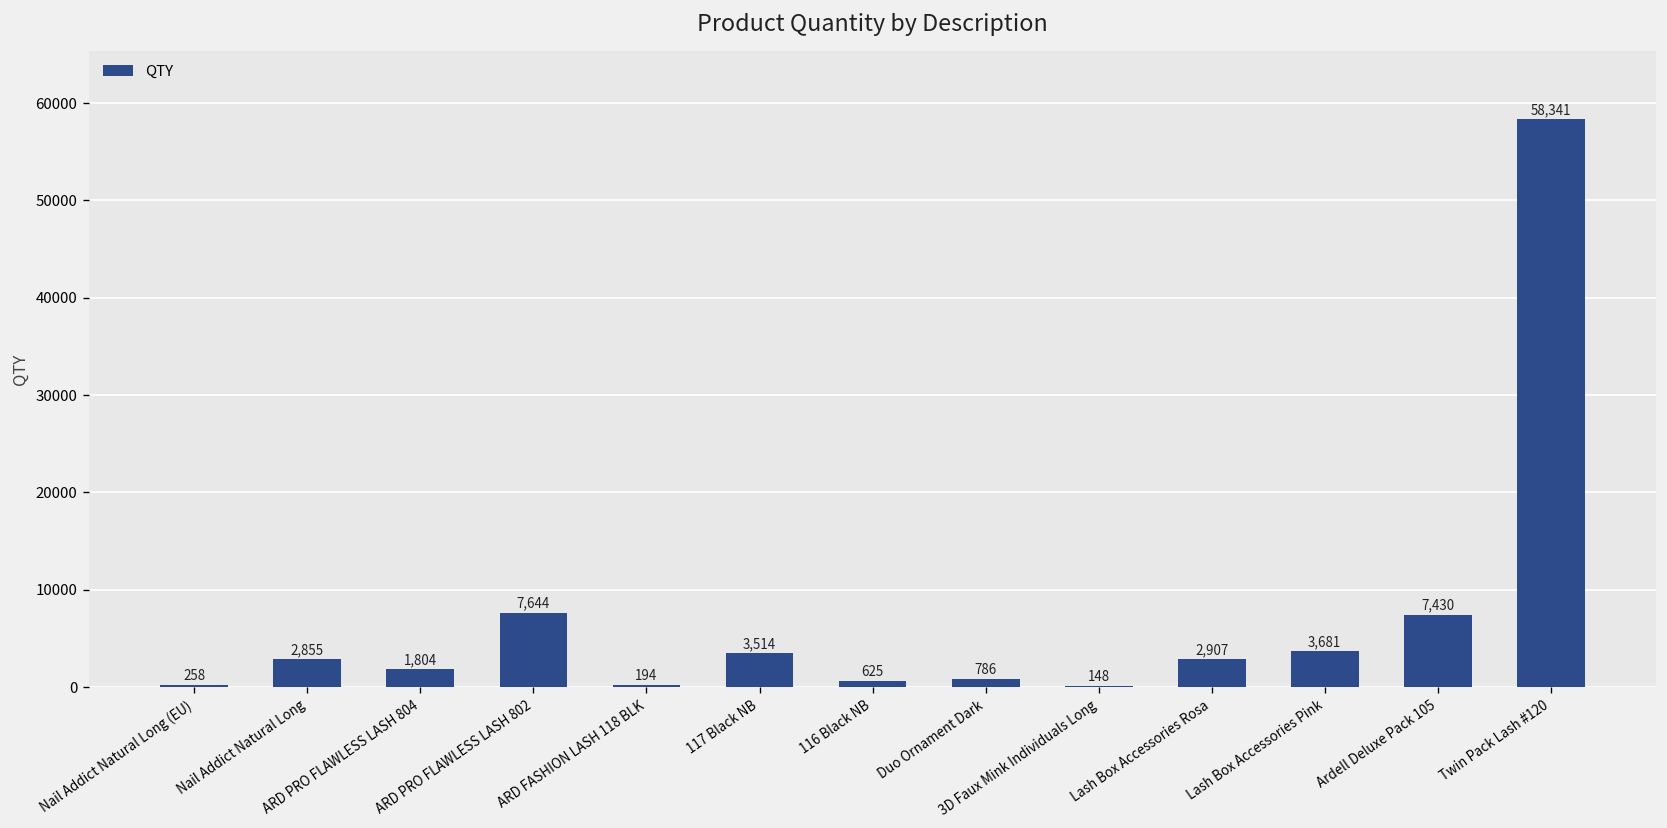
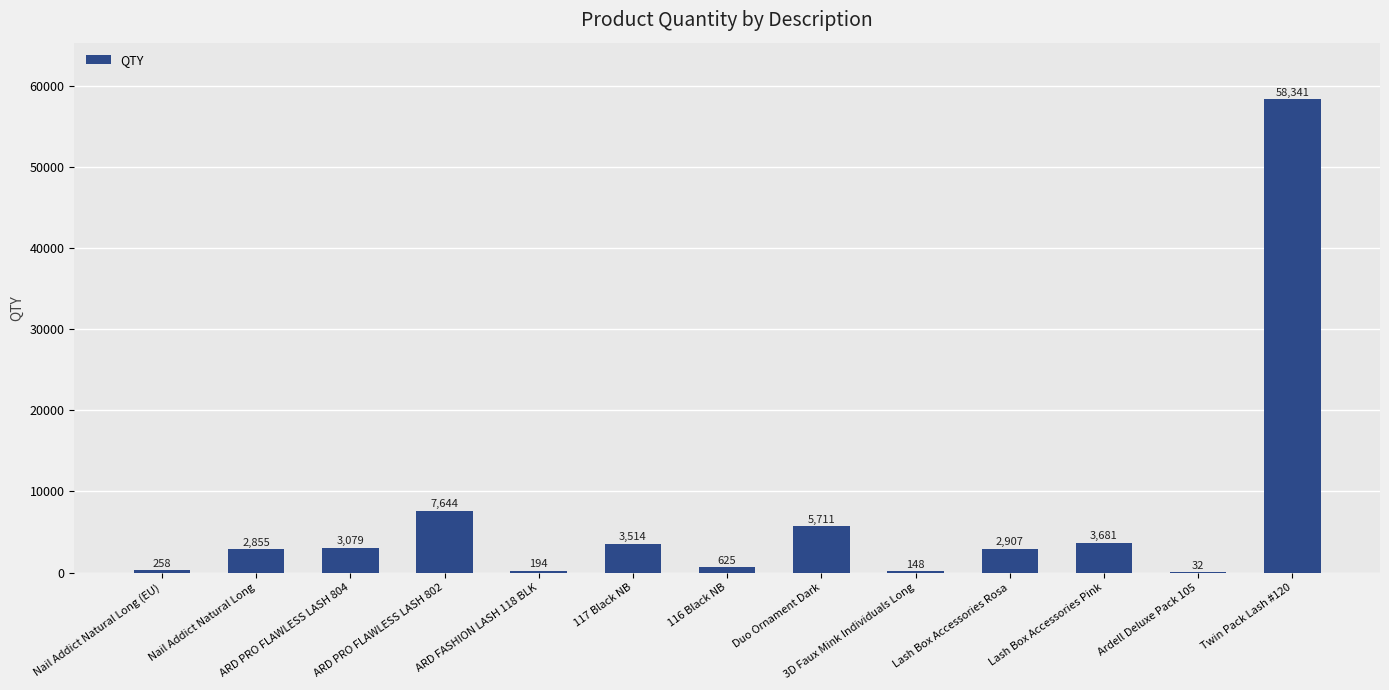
  {
    "Nail Addict Natural Long (EU)": "258",
    "Nail Addict Natural Long": "2,855",
-   "ARD PRO FLAWLESS LASH 804": "1,804",
+   "ARD PRO FLAWLESS LASH 804": "3,079",
    "ARD PRO FLAWLESS LASH 802": "7,644",
    "ARD FASHION LASH 118 BLK": "194",
    "117 Black NB": "3,514",
    "116 Black NB": "625",
-   "Duo Ornament Dark": "786",
+   "Duo Ornament Dark": "5,711",
    "3D Faux Mink Individuals Long": "148",
    "Lash Box Accessories Rosa": "2,907",
    "Lash Box Accessories Pink": "3,681",
-   "Ardell Deluxe Pack 105": "7,430",
+   "Ardell Deluxe Pack 105": "32",
    "Twin Pack Lash #120": "58,341"
  }
